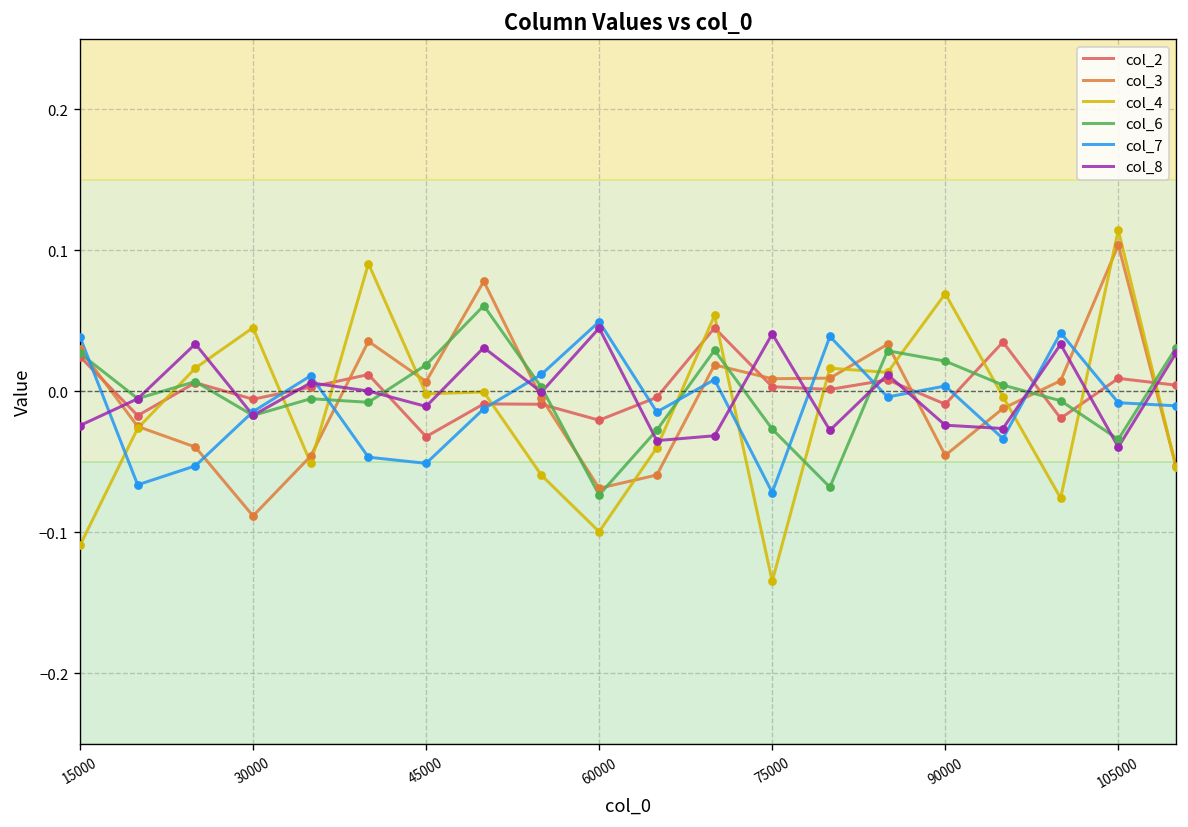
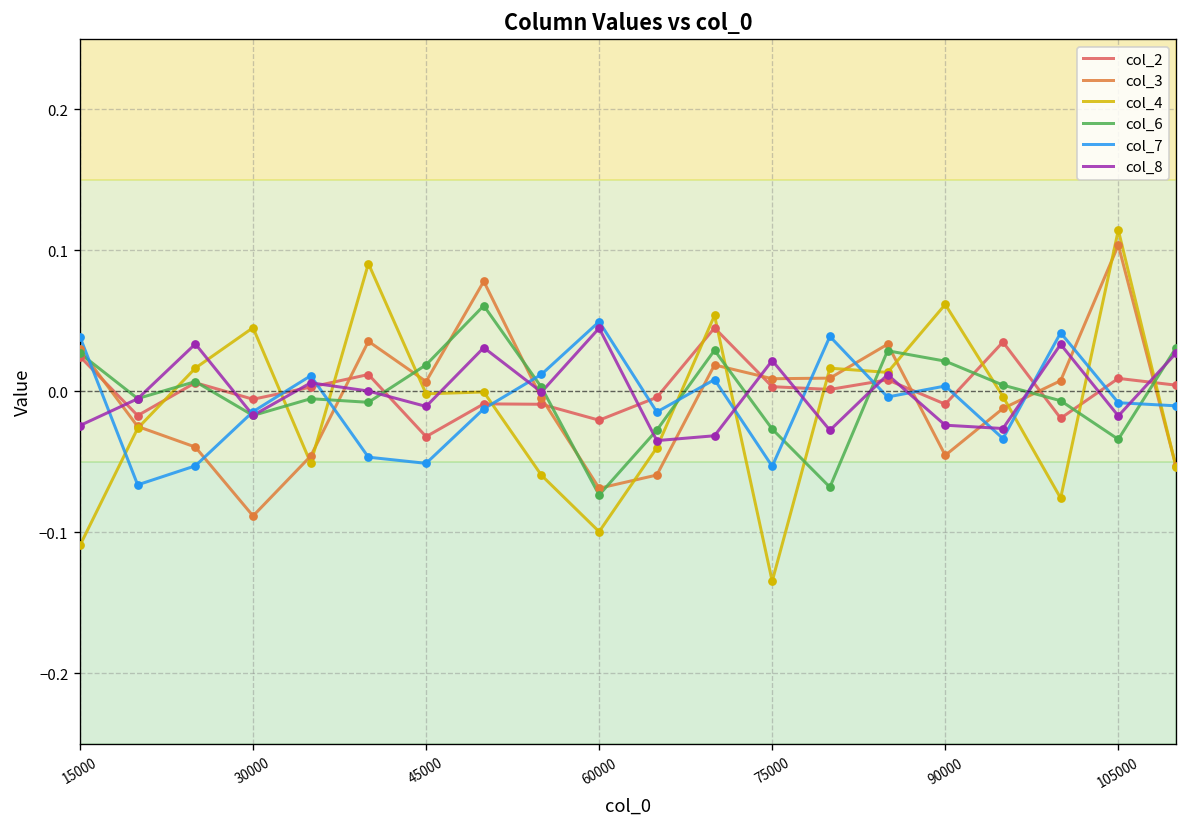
  {
    "col_4": {
      "15000": -0.109,
      "30000": 0.045,
      "45000": -0.002,
      "60000": -0.100,
      "75000": -0.135,
-     "90000": 0.069,
+     "90000": 0.062,
      "105000": 0.114
    },
    "col_6": {
      "15000": 0.027,
      "45000": 0.019,
      "60000": -0.073,
      "75000": -0.027,
      "90000": 0.021,
      "105000": -0.034
    },
    "col_7": {
      "15000": 0.039,
      "30000": -0.014,
      "45000": -0.051,
      "60000": 0.050,
-     "75000": -0.072,
+     "75000": -0.053,
      "90000": 0.004,
      "105000": -0.008
    },
    "col_8": {
      "15000": -0.024,
      "45000": -0.011,
      "60000": 0.045,
-     "75000": 0.041,
+     "75000": 0.022,
      "90000": -0.024,
-     "105000": -0.039
+     "105000": -0.017
    }
  }
